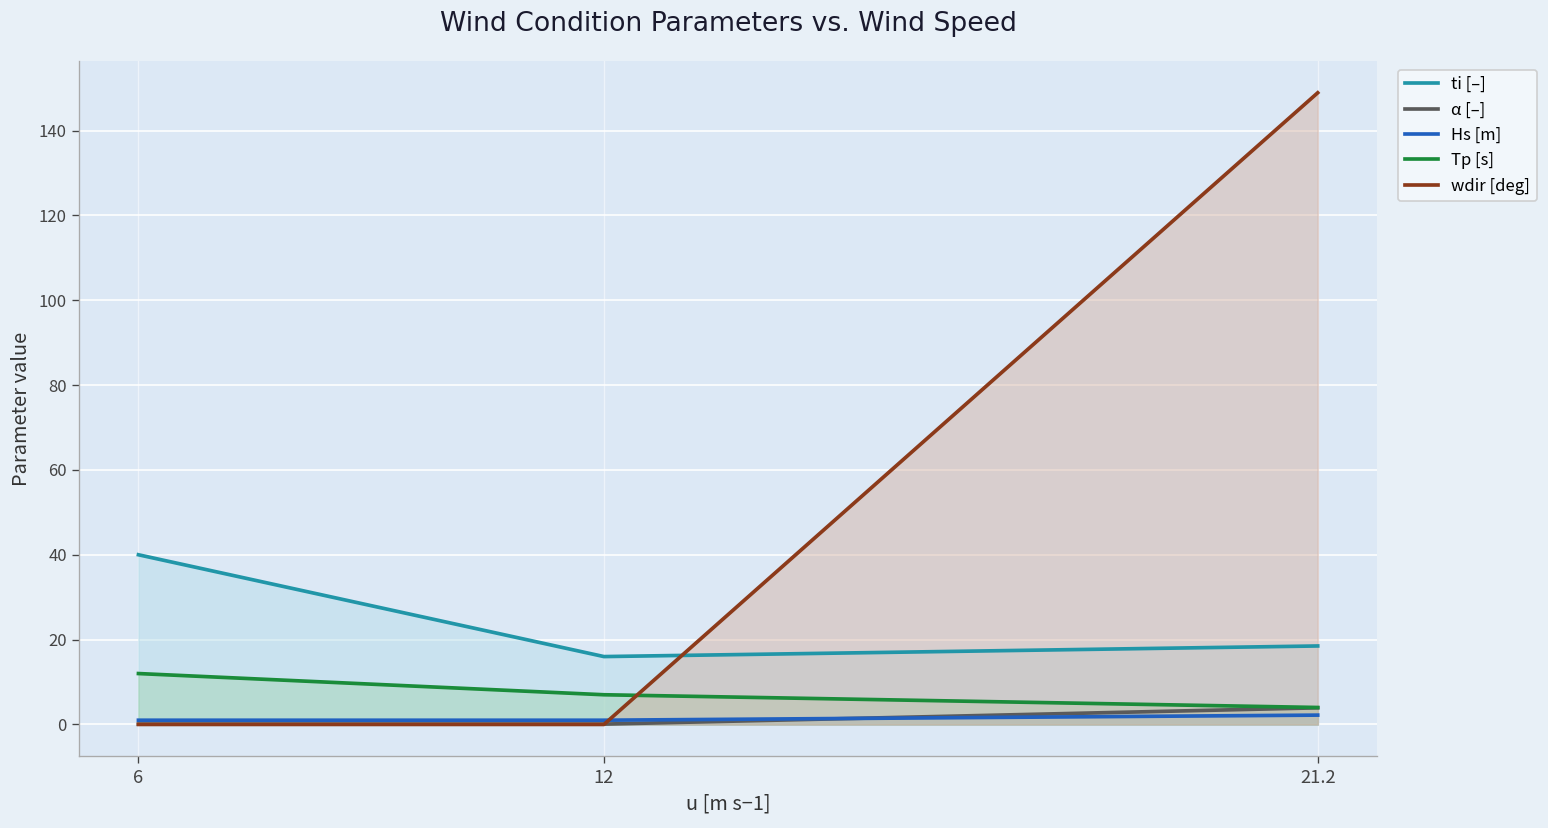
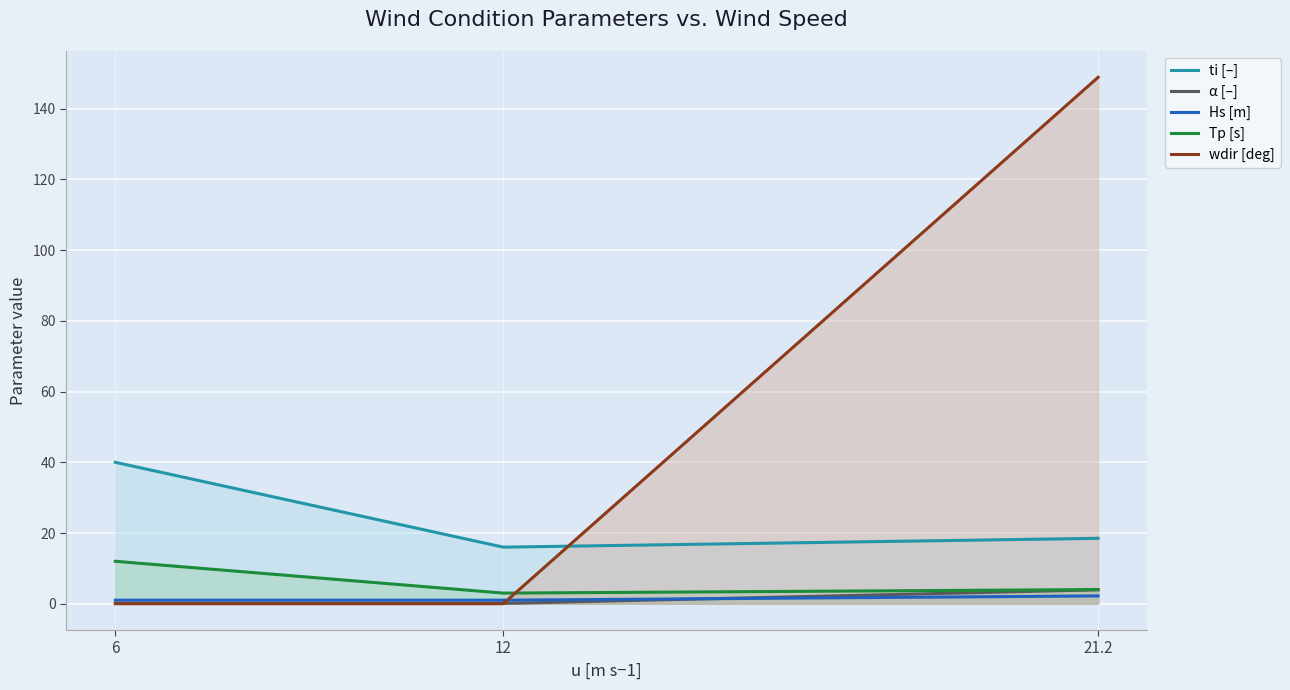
  {
    "Tp [s]": {
      "6": 12,
-     "12": 7
+     "12": 3
    },
    "wdir [deg]": {
      "21.2": 149
    }
  }
